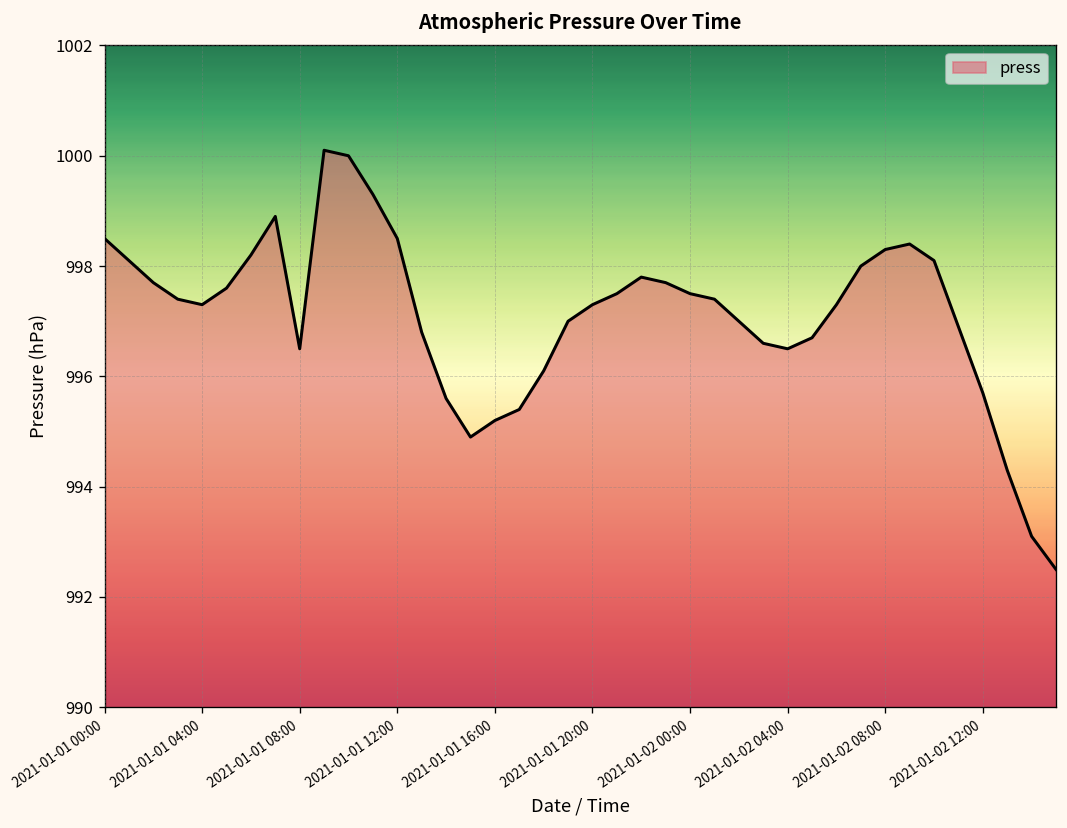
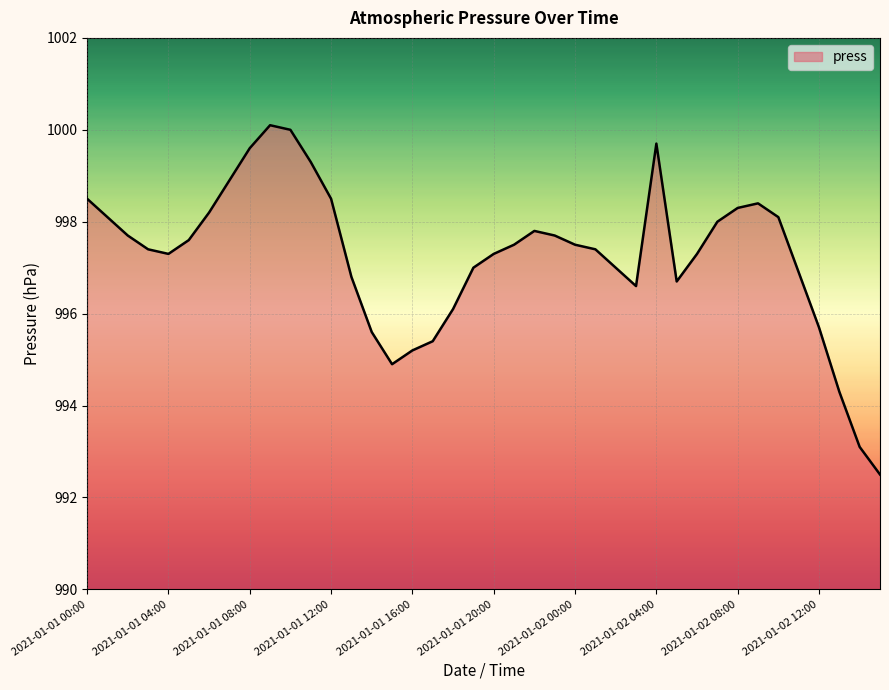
  {
    "2021-01-01 00:00": 998.5,
    "2021-01-01 04:00": 997.3,
-   "2021-01-01 08:00": 996.5,
+   "2021-01-01 08:00": 999.6,
    "2021-01-01 12:00": 998.5,
    "2021-01-01 16:00": 995.2,
    "2021-01-01 20:00": 997.3,
    "2021-01-02 00:00": 997.5,
-   "2021-01-02 04:00": 996.5,
+   "2021-01-02 04:00": 999.7,
    "2021-01-02 08:00": 998.3,
    "2021-01-02 12:00": 995.7
  }
